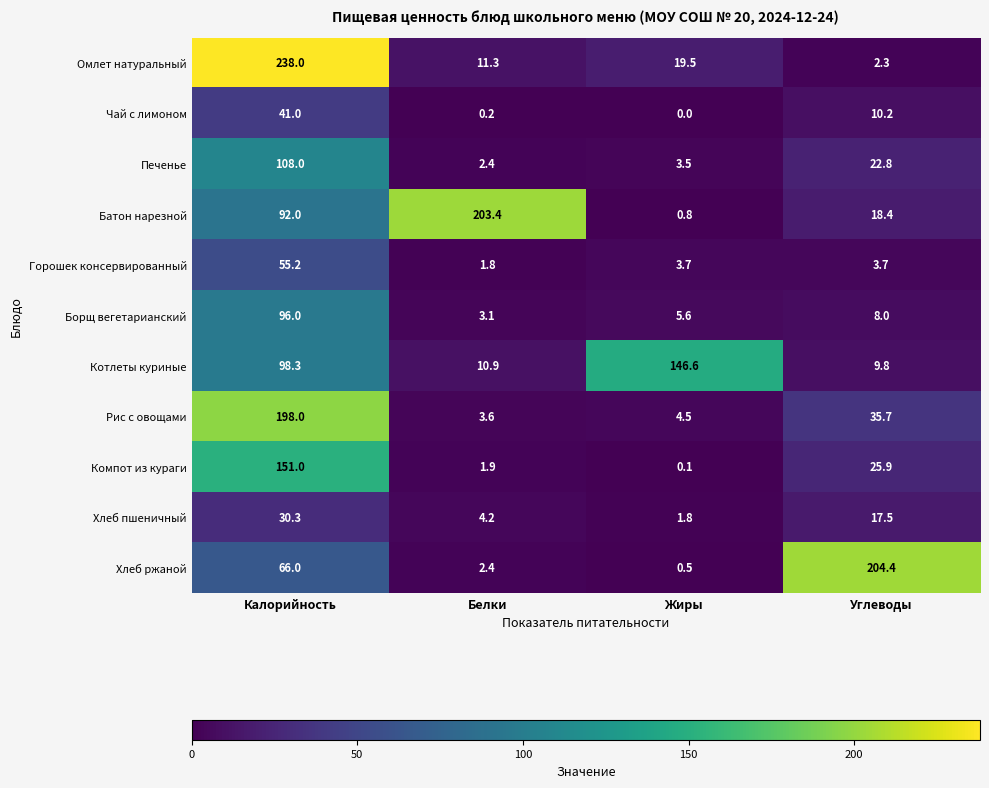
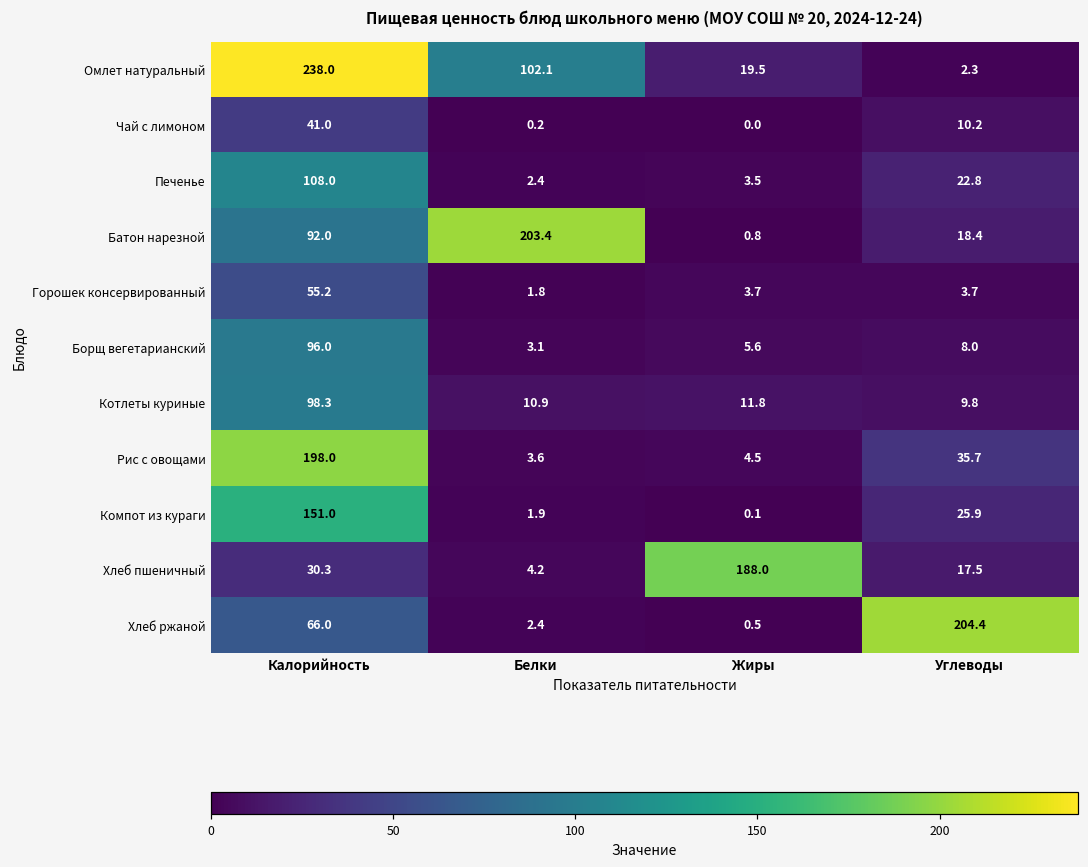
  {
    "Омлет натуральный": {
      "Калорийность": 238.0,
-     "Белки": 11.3,
+     "Белки": 102.1,
      "Жиры": 19.5,
      "Углеводы": 2.3
    },
    "Чай с лимоном": {
      "Калорийность": 41.0,
      "Белки": 0.2,
      "Жиры": 0.0,
      "Углеводы": 10.2
    },
    "Печенье": {
      "Калорийность": 108.0,
      "Белки": 2.4,
      "Жиры": 3.5,
      "Углеводы": 22.8
    },
    "Батон нарезной": {
      "Калорийность": 92.0,
      "Белки": 203.4,
      "Жиры": 0.8,
      "Углеводы": 18.4
    },
    "Горошек консервированный": {
      "Калорийность": 55.2,
      "Белки": 1.8,
      "Жиры": 3.7,
      "Углеводы": 3.7
    },
    "Борщ вегетарианский": {
      "Калорийность": 96.0,
      "Белки": 3.1,
      "Жиры": 5.6,
      "Углеводы": 8.0
    },
    "Котлеты куриные": {
      "Калорийность": 98.3,
      "Белки": 10.9,
-     "Жиры": 146.6,
+     "Жиры": 11.8,
      "Углеводы": 9.8
    },
    "Рис с овощами": {
      "Калорийность": 198.0,
      "Белки": 3.6,
      "Жиры": 4.5,
      "Углеводы": 35.7
    },
    "Компот из кураги": {
      "Калорийность": 151.0,
      "Белки": 1.9,
      "Жиры": 0.1,
      "Углеводы": 25.9
    },
    "Хлеб пшеничный": {
      "Калорийность": 30.3,
      "Белки": 4.2,
-     "Жиры": 1.8,
+     "Жиры": 188.0,
      "Углеводы": 17.5
    },
    "Хлеб ржаной": {
      "Калорийность": 66.0,
      "Белки": 2.4,
      "Жиры": 0.5,
      "Углеводы": 204.4
    }
  }
